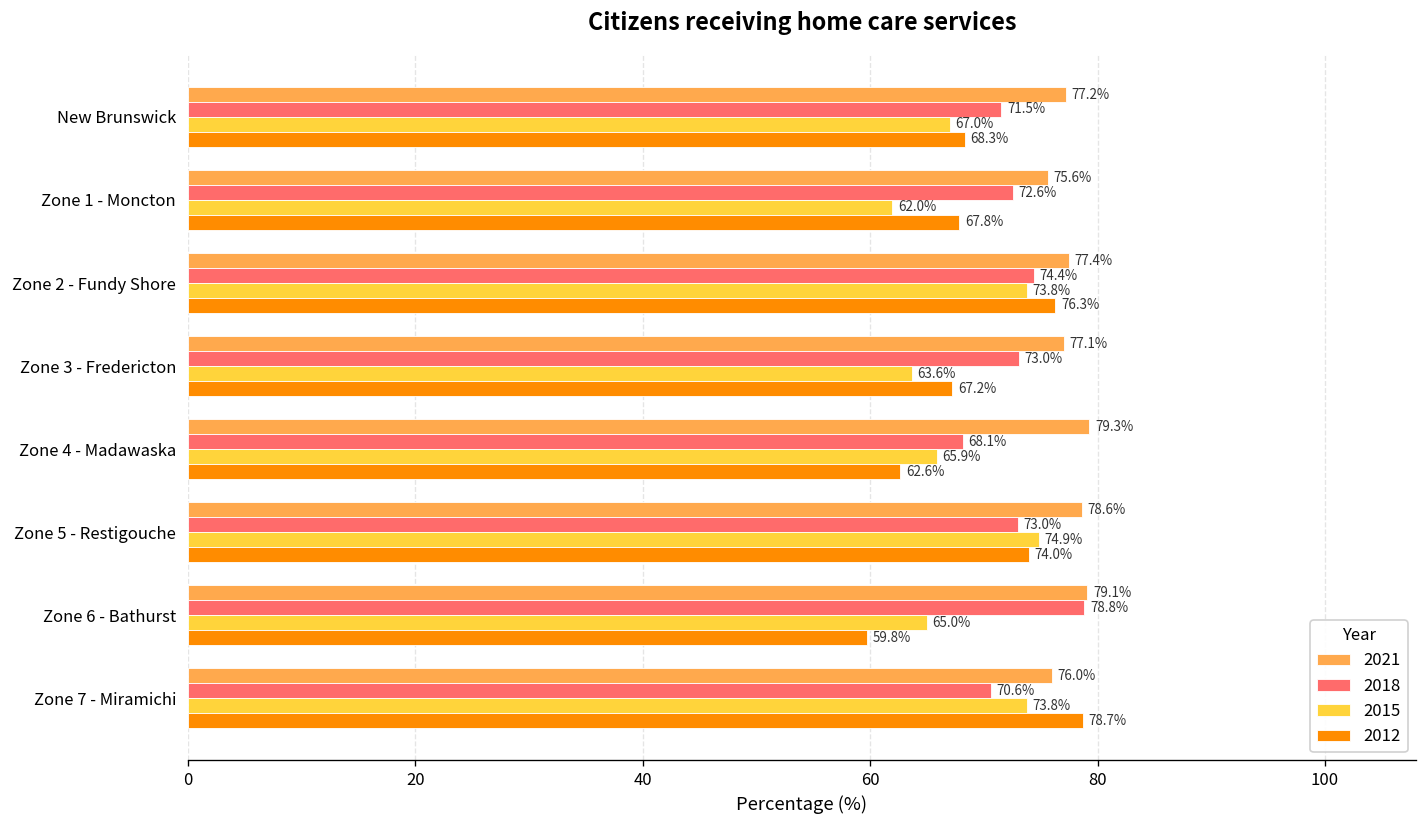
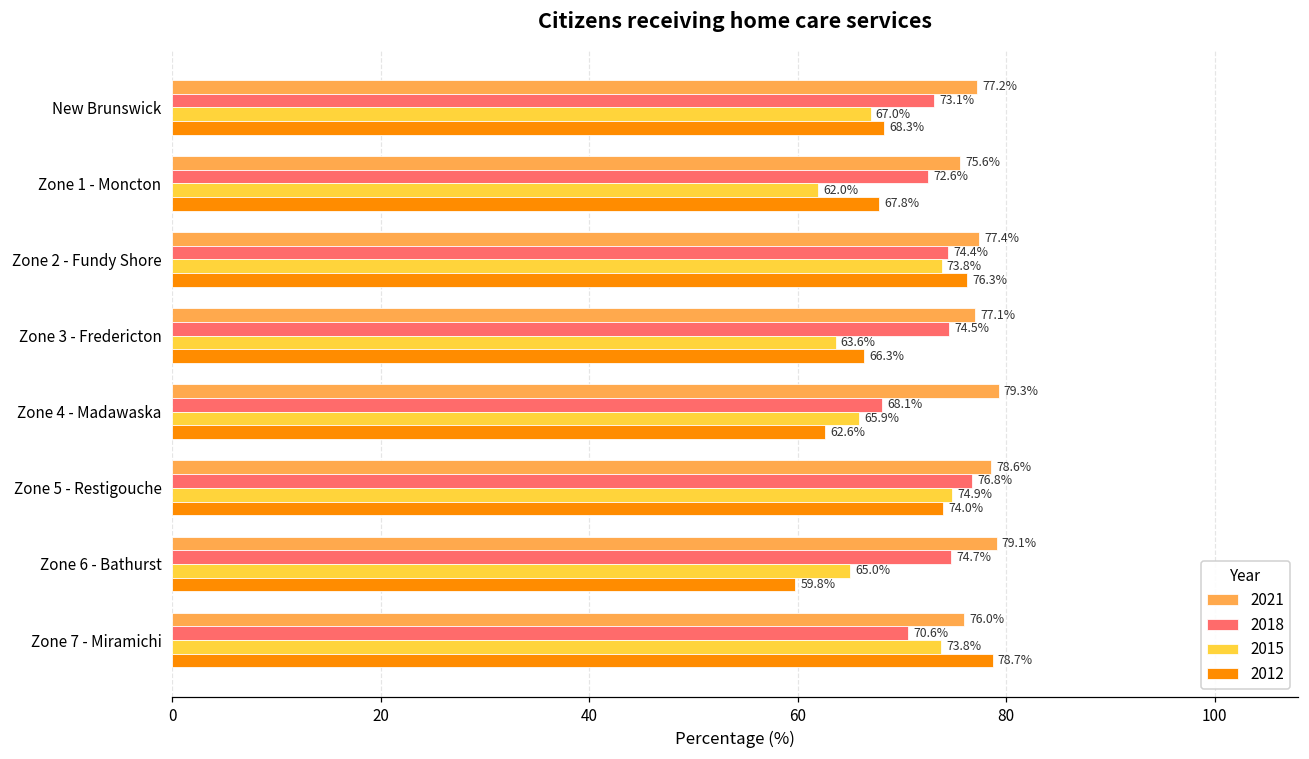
  {
    "2018": {
-     "New Brunswick": "71.5%",
+     "New Brunswick": "73.1%",
      "Zone 1 - Moncton": "72.6%",
      "Zone 2 - Fundy Shore": "74.4%",
-     "Zone 3 - Fredericton": "73.0%",
+     "Zone 3 - Fredericton": "74.5%",
      "Zone 4 - Madawaska": "68.1%",
-     "Zone 5 - Restigouche": "73.0%",
-     "Zone 6 - Bathurst": "78.8%",
+     "Zone 5 - Restigouche": "76.8%",
+     "Zone 6 - Bathurst": "74.7%",
      "Zone 7 - Miramichi": "70.6%"
    },
    "2012": {
      "New Brunswick": "68.3%",
      "Zone 1 - Moncton": "67.8%",
      "Zone 2 - Fundy Shore": "76.3%",
-     "Zone 3 - Fredericton": "67.2%",
+     "Zone 3 - Fredericton": "66.3%",
      "Zone 4 - Madawaska": "62.6%",
      "Zone 5 - Restigouche": "74.0%",
      "Zone 6 - Bathurst": "59.8%",
      "Zone 7 - Miramichi": "78.7%"
    }
  }
